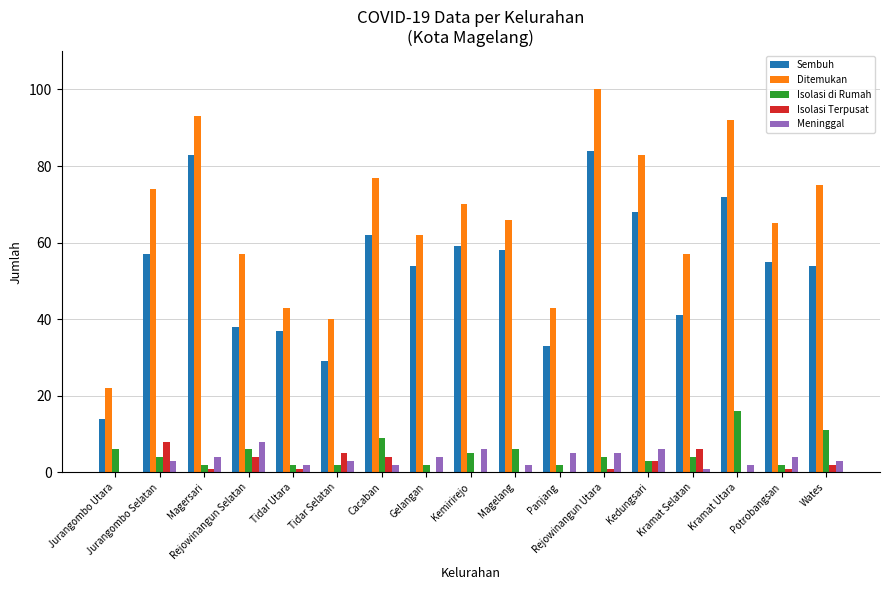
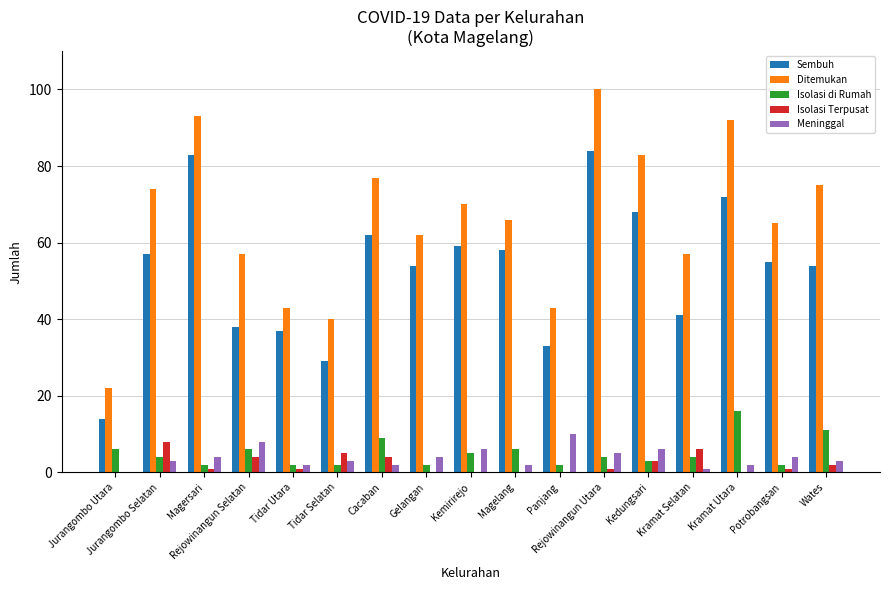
  {
    "Sembuh": {
      "Jurangombo Utara": 14,
      "Jurangombo Selatan": 57,
      "Magersari": 83,
      "Rejowinangun Selatan": 38,
      "Tidar Utara": 37,
      "Tidar Selatan": 29,
      "Cacaban": 62,
      "Gelangan": 54,
      "Kemirirejo": 59,
      "Magelang": 58,
      "Panjang": 33,
      "Rejowinangun Utara": 84,
      "Kedungsari": 68,
      "Kramat Selatan": 41,
      "Kramat Utara": 72,
      "Potrobangsan": 55,
      "Wates": 54
    },
    "Ditemukan": {
      "Jurangombo Utara": 22,
      "Jurangombo Selatan": 74,
      "Magersari": 93,
      "Rejowinangun Selatan": 57,
      "Tidar Utara": 43,
      "Tidar Selatan": 40,
      "Cacaban": 77,
      "Gelangan": 62,
      "Kemirirejo": 70,
      "Magelang": 66,
      "Panjang": 43,
      "Rejowinangun Utara": 100,
      "Kedungsari": 83,
      "Kramat Selatan": 57,
      "Kramat Utara": 92,
      "Potrobangsan": 65,
      "Wates": 75
    },
    "Isolasi di Rumah": {
      "Jurangombo Utara": 6,
      "Jurangombo Selatan": 4,
      "Magersari": 2,
      "Rejowinangun Selatan": 6,
      "Tidar Utara": 2,
      "Tidar Selatan": 2,
      "Cacaban": 9,
      "Gelangan": 2,
      "Kemirirejo": 5,
      "Magelang": 6,
      "Panjang": 2,
      "Rejowinangun Utara": 4,
      "Kedungsari": 3,
      "Kramat Selatan": 4,
      "Kramat Utara": 16,
      "Potrobangsan": 2,
      "Wates": 11
    },
    "Isolasi Terpusat": {
      "Jurangombo Utara": 0,
      "Jurangombo Selatan": 8,
      "Magersari": 1,
      "Rejowinangun Selatan": 4,
      "Tidar Utara": 1,
      "Tidar Selatan": 5,
      "Cacaban": 4,
      "Gelangan": 0,
      "Kemirirejo": 0,
      "Magelang": 0,
      "Panjang": 0,
      "Rejowinangun Utara": 1,
      "Kedungsari": 3,
      "Kramat Selatan": 6,
      "Kramat Utara": 0,
      "Potrobangsan": 1,
      "Wates": 2
    },
    "Meninggal": {
      "Jurangombo Utara": 0,
      "Jurangombo Selatan": 3,
      "Magersari": 4,
      "Rejowinangun Selatan": 8,
      "Tidar Utara": 2,
      "Tidar Selatan": 3,
      "Cacaban": 2,
      "Gelangan": 4,
      "Kemirirejo": 6,
      "Magelang": 2,
-     "Panjang": 5,
+     "Panjang": 10,
      "Rejowinangun Utara": 5,
      "Kedungsari": 6,
      "Kramat Selatan": 1,
      "Kramat Utara": 2,
      "Potrobangsan": 4,
      "Wates": 3
    }
  }
